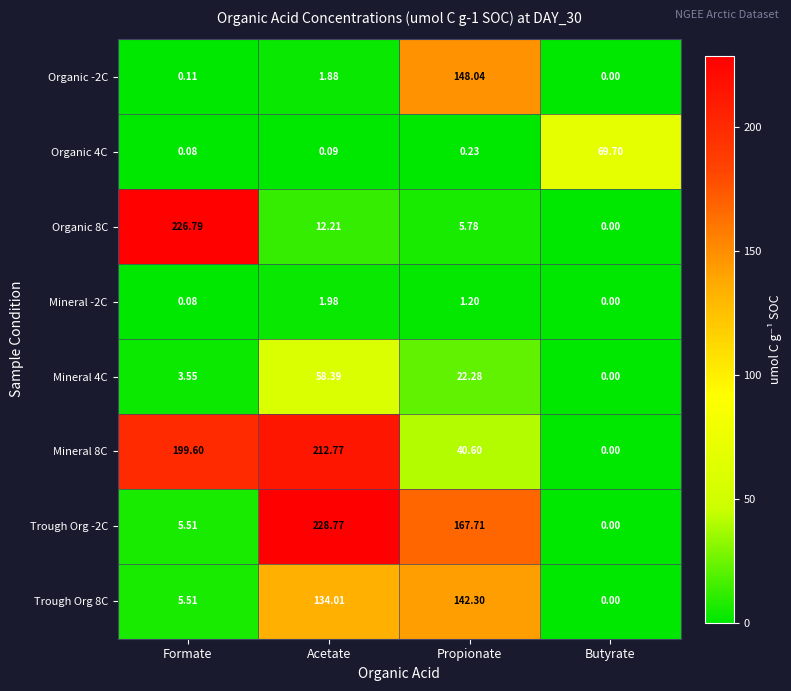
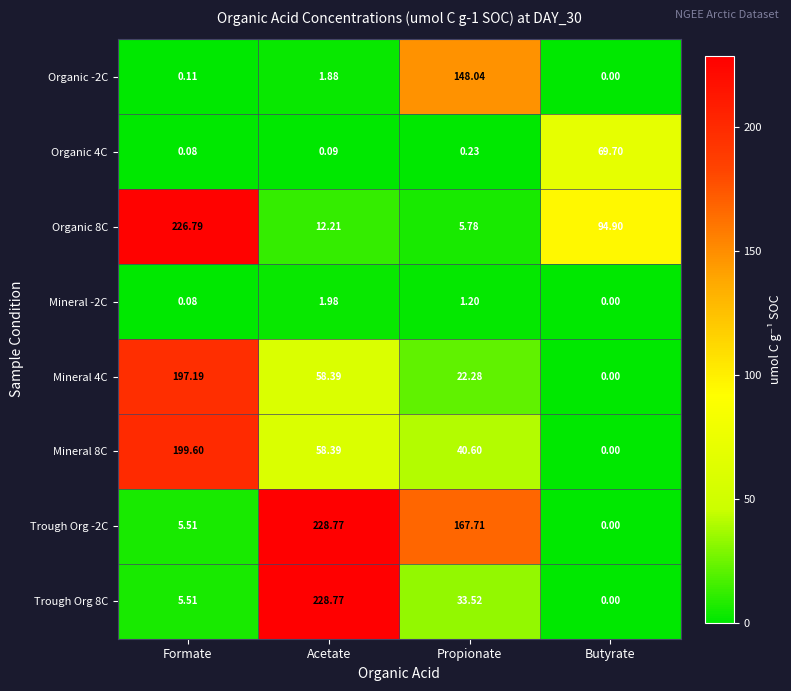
  {
    "Organic -2C": {
      "Formate": 0.11,
      "Acetate": 1.88,
      "Propionate": 148.04,
      "Butyrate": 0.00
    },
    "Organic 4C": {
      "Formate": 0.08,
      "Acetate": 0.09,
      "Propionate": 0.23,
      "Butyrate": 69.70
    },
    "Organic 8C": {
      "Formate": 226.79,
      "Acetate": 12.21,
      "Propionate": 5.78,
-     "Butyrate": 0.00
+     "Butyrate": 94.90
    },
    "Mineral -2C": {
      "Formate": 0.08,
      "Acetate": 1.98,
      "Propionate": 1.20,
      "Butyrate": 0.00
    },
    "Mineral 4C": {
-     "Formate": 3.55,
+     "Formate": 197.19,
      "Acetate": 58.39,
      "Propionate": 22.28,
      "Butyrate": 0.00
    },
    "Mineral 8C": {
      "Formate": 199.60,
-     "Acetate": 212.77,
+     "Acetate": 58.39,
      "Propionate": 40.60,
      "Butyrate": 0.00
    },
    "Trough Org -2C": {
      "Formate": 5.51,
      "Acetate": 228.77,
      "Propionate": 167.71,
      "Butyrate": 0.00
    },
    "Trough Org 8C": {
      "Formate": 5.51,
-     "Acetate": 134.01,
-     "Propionate": 142.30,
+     "Acetate": 228.77,
+     "Propionate": 33.52,
      "Butyrate": 0.00
    }
  }
